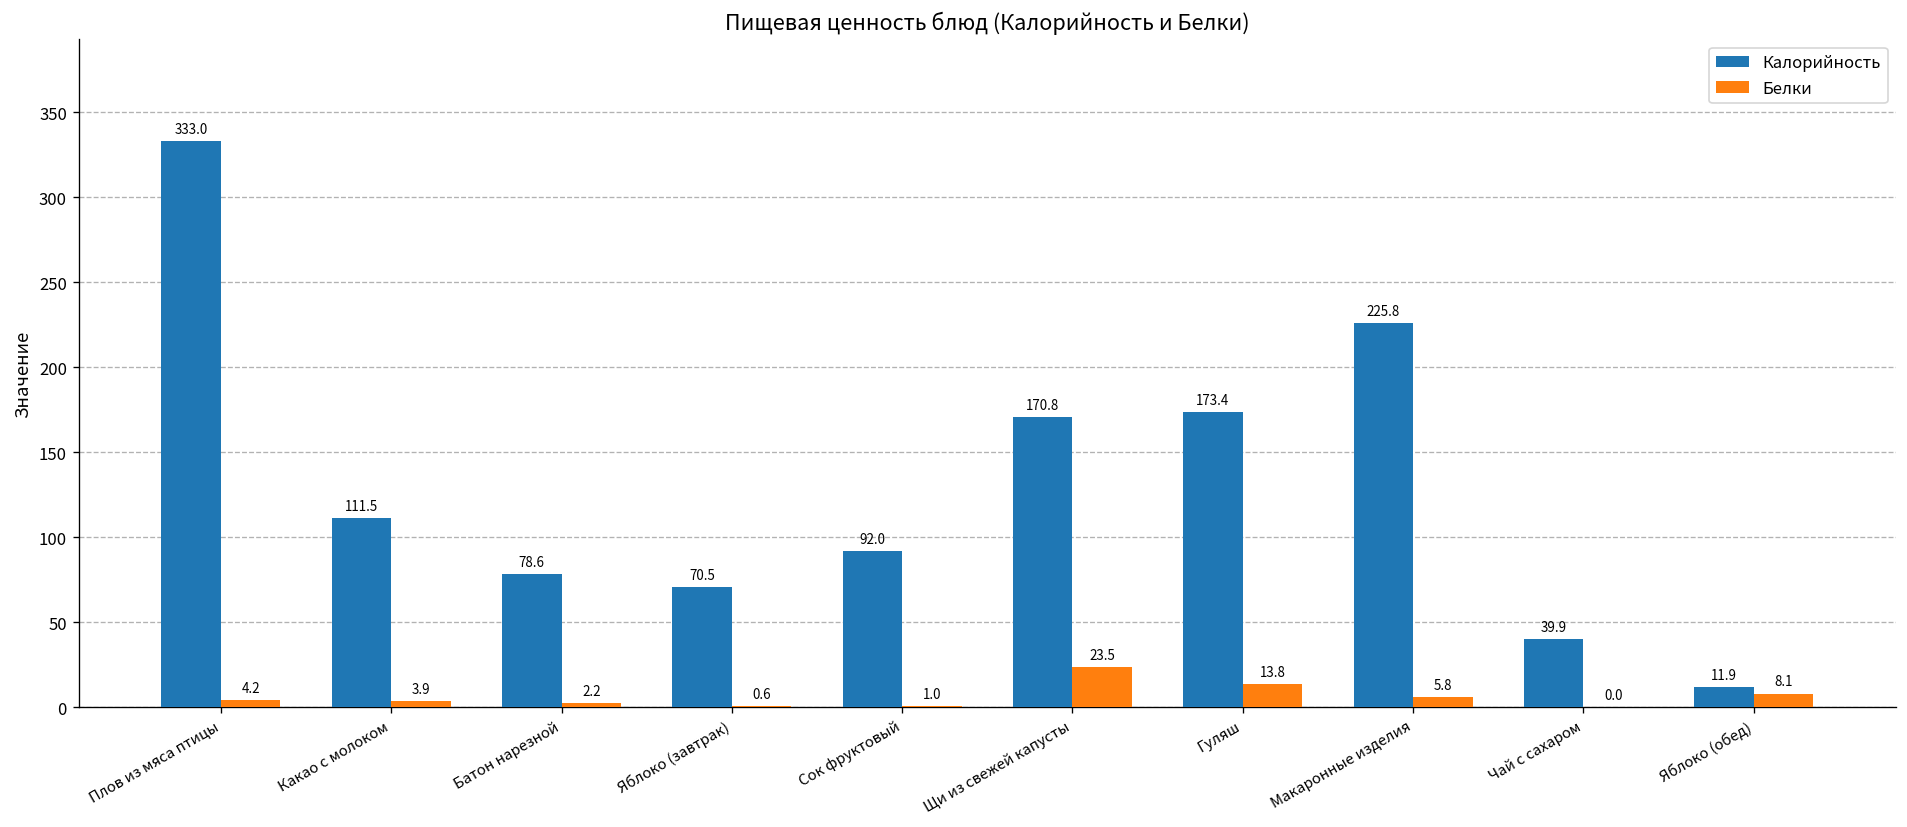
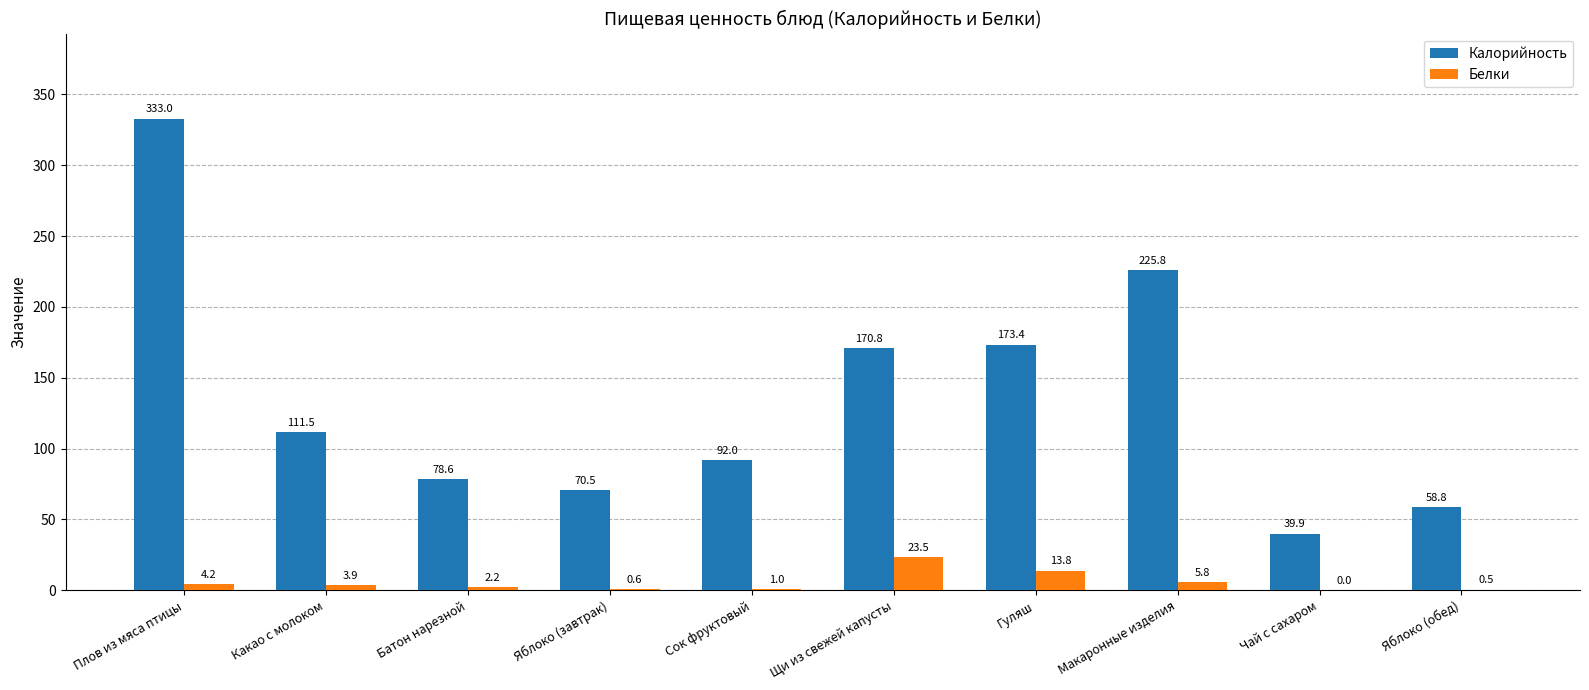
  {
    "Калорийность": {
      "Плов из мяса птицы": 333.0,
      "Какао с молоком": 111.5,
      "Батон нарезной": 78.6,
      "Яблоко (завтрак)": 70.5,
      "Сок фруктовый": 92.0,
      "Щи из свежей капусты": 170.8,
      "Гуляш": 173.4,
      "Макаронные изделия": 225.8,
      "Чай с сахаром": 39.9,
-     "Яблоко (обед)": 11.9
+     "Яблоко (обед)": 58.8
    },
    "Белки": {
      "Плов из мяса птицы": 4.2,
      "Какао с молоком": 3.9,
      "Батон нарезной": 2.2,
      "Яблоко (завтрак)": 0.6,
      "Сок фруктовый": 1.0,
      "Щи из свежей капусты": 23.5,
      "Гуляш": 13.8,
      "Макаронные изделия": 5.8,
      "Чай с сахаром": 0.0,
-     "Яблоко (обед)": 8.1
+     "Яблоко (обед)": 0.5
    }
  }
